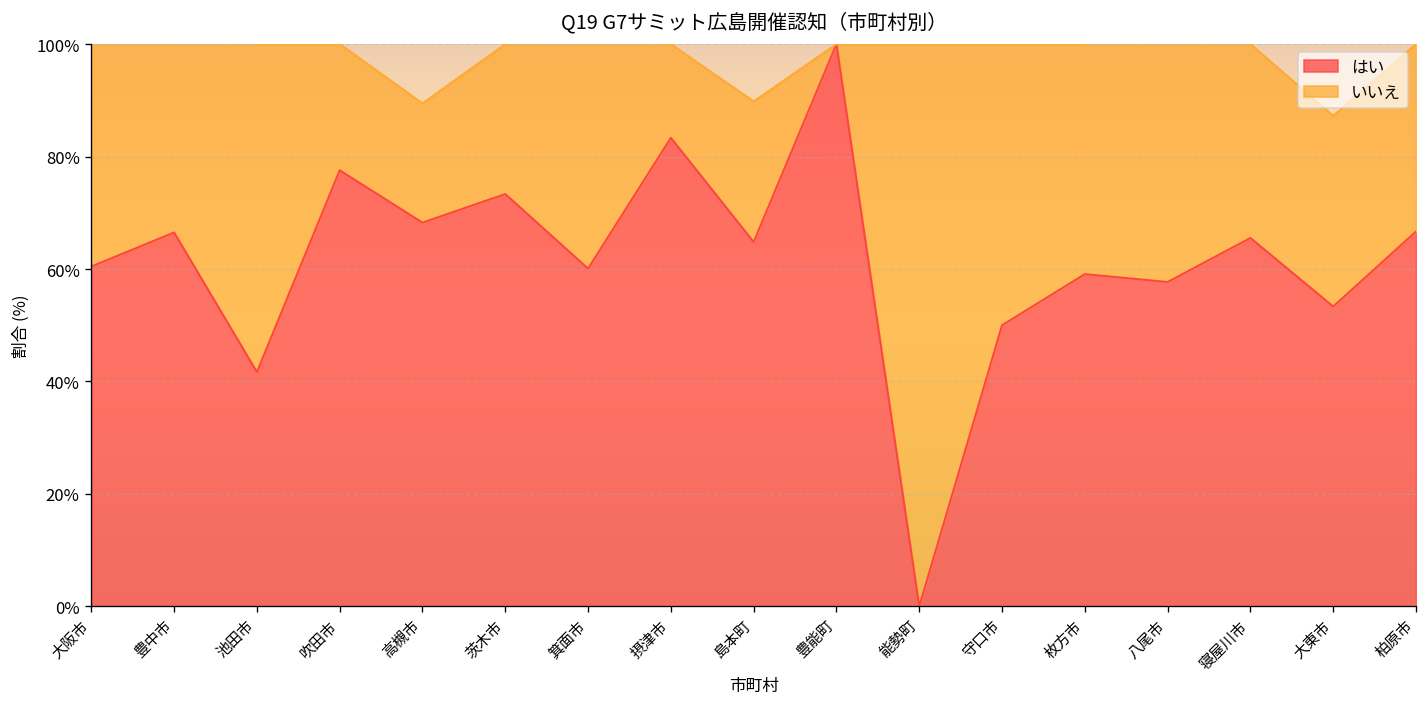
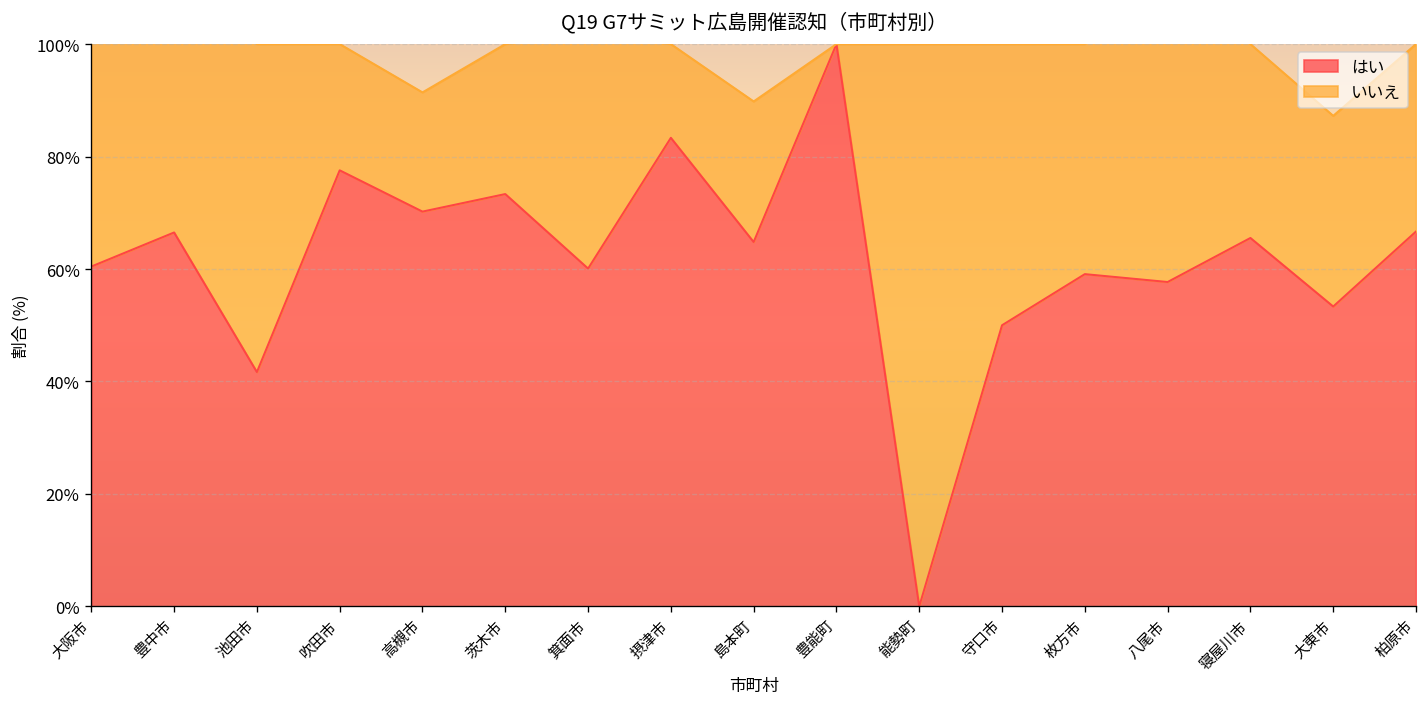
  {
    "はい": {
      "大阪市": "60%",
      "豊中市": "67%",
      "池田市": "42%",
      "吹田市": "78%",
-     "高槻市": "68%",
+     "高槻市": "70%",
      "茨木市": "73%",
      "箕面市": "60%",
      "摂津市": "83%",
      "島本町": "65%",
      "能勢町": "0%",
      "守口市": "50%",
      "枚方市": "59%",
      "八尾市": "58%",
      "寝屋川市": "66%",
      "大東市": "53%",
      "柏原市": "67%"
    },
    "いいえ": {
      "大阪市": "40%",
      "池田市": "58%",
      "吹田市": "22%",
      "高槻市": "21%",
      "茨木市": "27%",
      "摂津市": "17%",
      "島本町": "25%",
      "能勢町": "100%",
      "守口市": "50%",
      "枚方市": "41%",
      "寝屋川市": "34%",
      "大東市": "34%",
      "柏原市": "33%"
    }
  }
